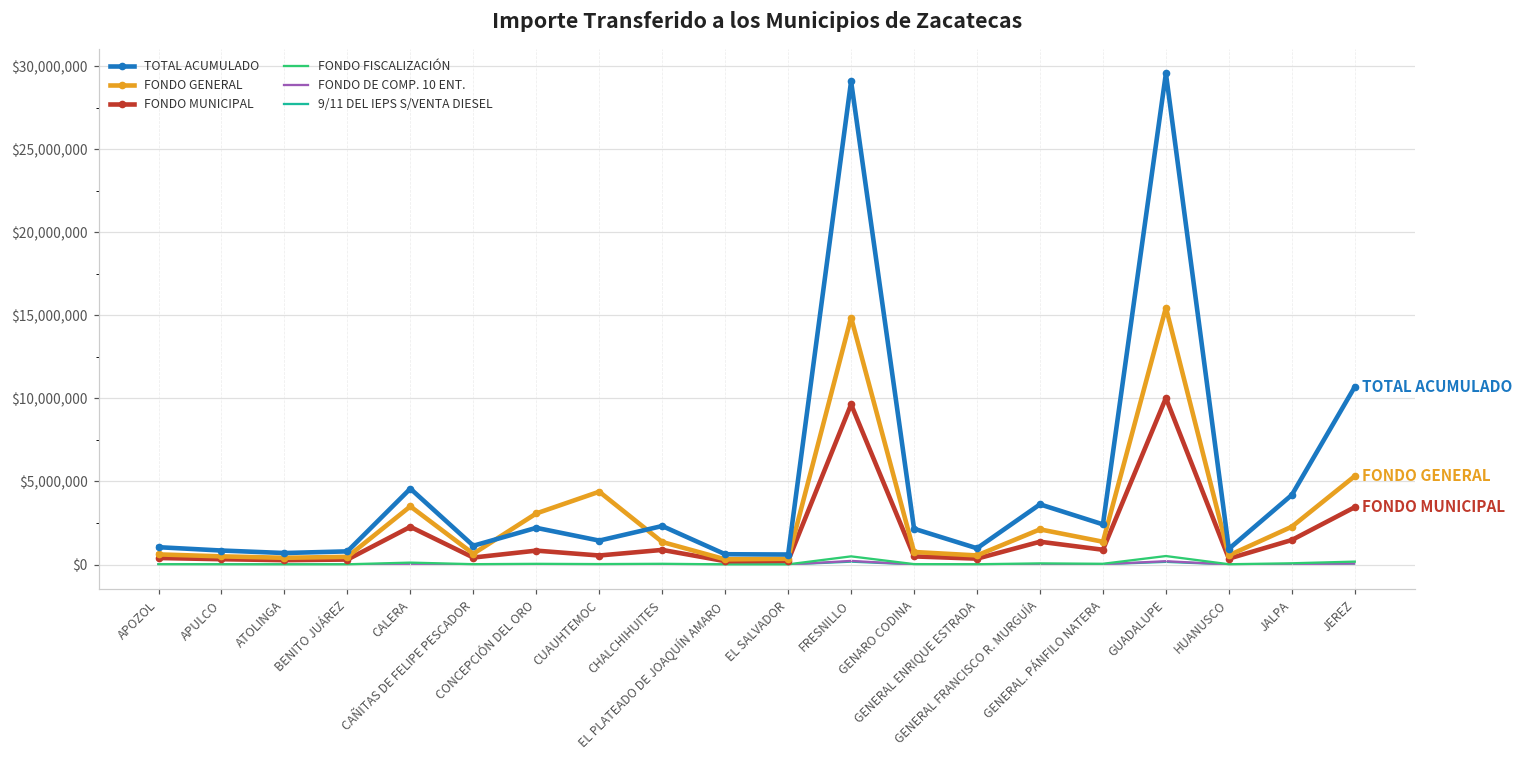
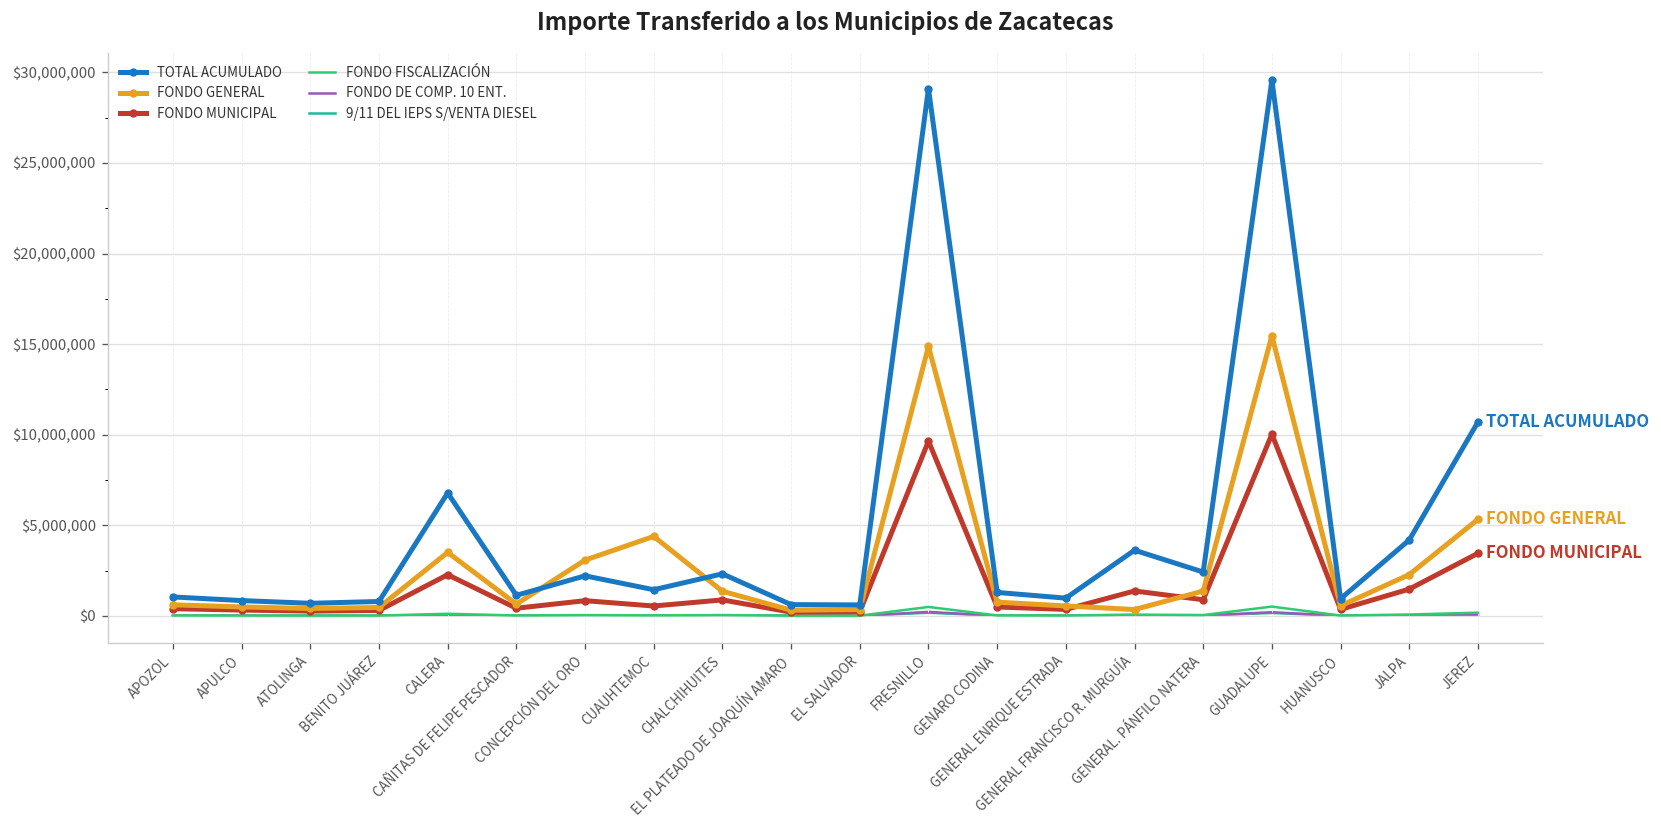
  {
    "TOTAL ACUMULADO": {
      "APOZOL": "$1,000,000",
      "APULCO": "$800,000",
      "ATOLINGA": "$700,000",
      "BENITO JUÁREZ": "$800,000",
-     "CALERA": "$4,600,000",
+     "CALERA": "$6,800,000",
      "CAÑITAS DE FELIPE PESCADOR": "$1,100,000",
      "CONCEPCIÓN DEL ORO": "$2,200,000",
      "CUAUHTEMOC": "$1,400,000",
      "CHALCHIHUITES": "$2,300,000",
      "EL PLATEADO DE JOAQUÍN AMARO": "$600,000",
      "EL SALVADOR": "$600,000",
      "FRESNILLO": "$29,100,000",
-     "GENARO CODINA": "$2,200,000",
+     "GENARO CODINA": "$1,300,000",
      "GENERAL ENRIQUE ESTRADA": "$1,000,000",
      "GENERAL FRANCISCO R. MURGUÍA": "$3,600,000",
      "GENERAL. PÁNFILO NATERA": "$2,400,000",
      "GUADALUPE": "$29,600,000",
      "HUANUSCO": "$900,000",
      "JALPA": "$4,200,000",
      "JEREZ": "$10,700,000"
    },
    "FONDO GENERAL": {
      "APOZOL": "$600,000",
      "APULCO": "$500,000",
      "CALERA": "$3,500,000",
      "CAÑITAS DE FELIPE PESCADOR": "$600,000",
      "CONCEPCIÓN DEL ORO": "$3,100,000",
      "CUAUHTEMOC": "$4,400,000",
      "CHALCHIHUITES": "$1,400,000",
      "FRESNILLO": "$14,900,000",
      "GENARO CODINA": "$800,000",
      "GENERAL ENRIQUE ESTRADA": "$500,000",
-     "GENERAL FRANCISCO R. MURGUÍA": "$2,100,000",
+     "GENERAL FRANCISCO R. MURGUÍA": "$300,000",
      "GENERAL. PÁNFILO NATERA": "$1,400,000",
      "GUADALUPE": "$15,500,000",
      "HUANUSCO": "$600,000",
      "JALPA": "$2,300,000",
      "JEREZ": "$5,300,000"
    },
    "FONDO MUNICIPAL": {
      "APOZOL": "$400,000",
      "APULCO": "$300,000",
      "CALERA": "$2,300,000",
      "CAÑITAS DE FELIPE PESCADOR": "$400,000",
      "CONCEPCIÓN DEL ORO": "$800,000",
      "CUAUHTEMOC": "$500,000",
      "CHALCHIHUITES": "$900,000",
      "FRESNILLO": "$9,600,000",
      "GENARO CODINA": "$500,000",
      "GENERAL ENRIQUE ESTRADA": "$400,000",
      "GENERAL FRANCISCO R. MURGUÍA": "$1,400,000",
      "GENERAL. PÁNFILO NATERA": "$900,000",
      "GUADALUPE": "$10,000,000",
      "HUANUSCO": "$400,000",
      "JALPA": "$1,500,000",
      "JEREZ": "$3,500,000"
    }
  }
